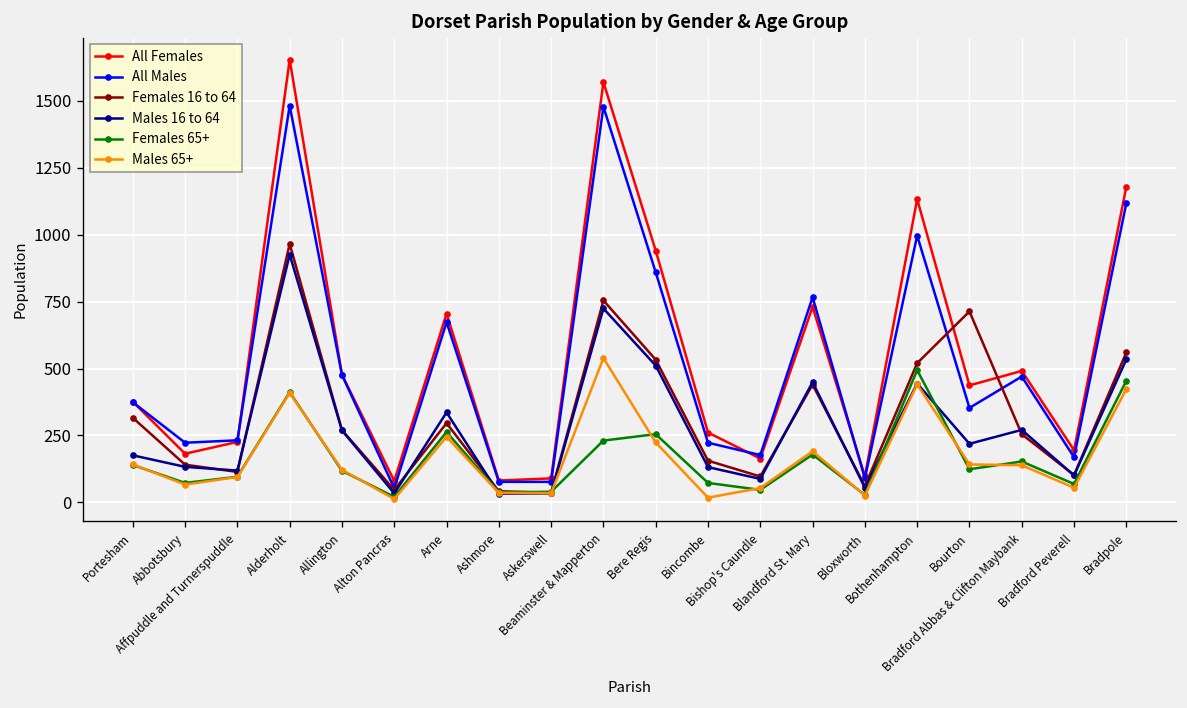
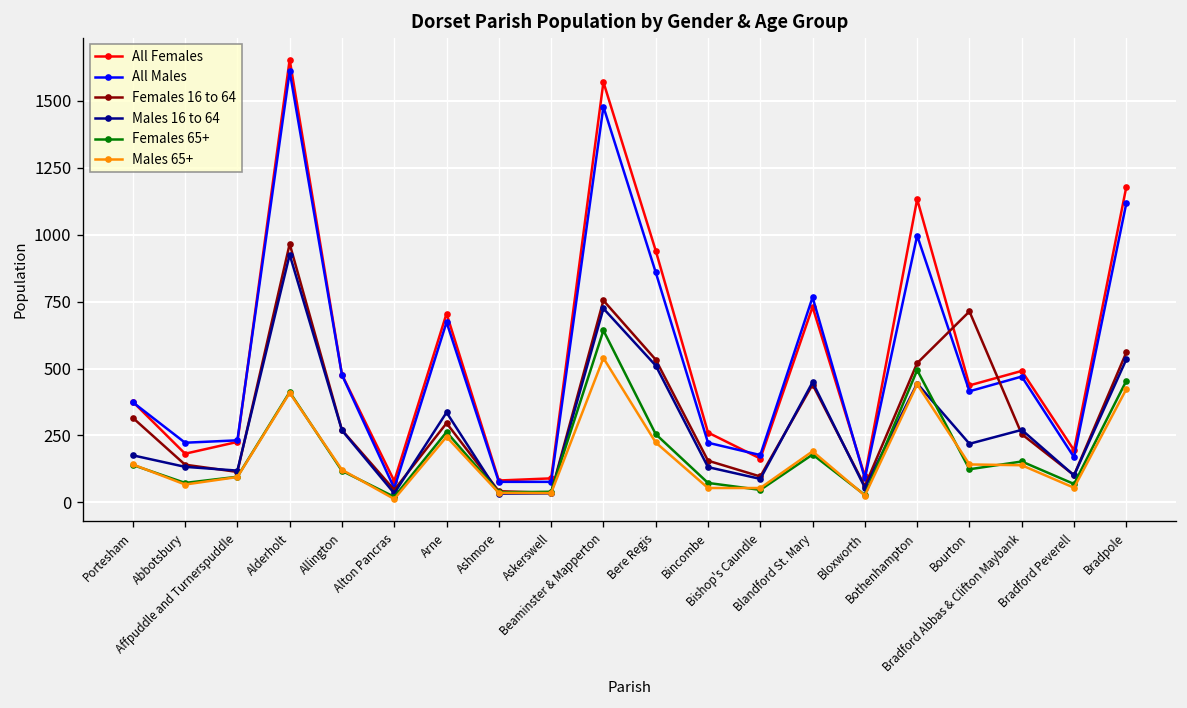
  {
    "All Females": {
      "Abbotsbury": 180,
      "Alderholt": 1650,
      "Alton Pancras": 80,
      "Arne": 710,
      "Askerswell": 90,
      "Beaminster & Mapperton": 1570,
      "Bere Regis": 940,
      "Bincombe": 260,
      "Bishop's Caundle": 160,
      "Blandford St. Mary": 730,
      "Bothenhampton": 1130,
      "Bourton": 440,
      "Bradford Abbas & Clifton Maybank": 490,
      "Bradford Peverell": 200,
      "Bradpole": 1180
    },
    "All Males": {
      "Abbotsbury": 220,
-     "Alderholt": 1480,
+     "Alderholt": 1610,
      "Arne": 670,
      "Askerswell": 80,
      "Beaminster & Mapperton": 1480,
      "Bere Regis": 860,
      "Bincombe": 220,
      "Bishop's Caundle": 180,
      "Blandford St. Mary": 770,
      "Bothenhampton": 1000,
-     "Bourton": 350,
+     "Bourton": 420,
      "Bradford Abbas & Clifton Maybank": 470,
      "Bradford Peverell": 170,
      "Bradpole": 1120
    },
    "Females 16 to 64": {
      "Portesham": 320,
      "Alderholt": 970,
      "Arne": 300,
      "Beaminster & Mapperton": 750,
      "Bere Regis": 530,
      "Bincombe": 160,
      "Bothenhampton": 520,
      "Bourton": 710,
      "Bradford Abbas & Clifton Maybank": 260,
      "Bradpole": 560
    },
    "Males 16 to 64": {
      "Portesham": 180,
      "Alderholt": 930,
      "Alton Pancras": 30,
      "Arne": 340,
      "Beaminster & Mapperton": 720,
      "Bere Regis": 510,
      "Bincombe": 130,
      "Bourton": 220,
      "Bradford Abbas & Clifton Maybank": 270,
      "Bradpole": 530
    },
    "Females 65+": {
      "Arne": 260,
-     "Beaminster & Mapperton": 230,
+     "Beaminster & Mapperton": 640,
      "Bere Regis": 260,
      "Bincombe": 70,
      "Blandford St. Mary": 180,
      "Bothenhampton": 490,
      "Bourton": 120,
      "Bradford Abbas & Clifton Maybank": 150,
      "Bradford Peverell": 70,
      "Bradpole": 450
    },
    "Males 65+": {
      "Arne": 250,
      "Beaminster & Mapperton": 540,
      "Bere Regis": 220,
-     "Bincombe": 20,
+     "Bincombe": 50,
      "Blandford St. Mary": 190,
      "Bourton": 140,
      "Bradford Abbas & Clifton Maybank": 140,
      "Bradford Peverell": 60,
      "Bradpole": 420
    }
  }
